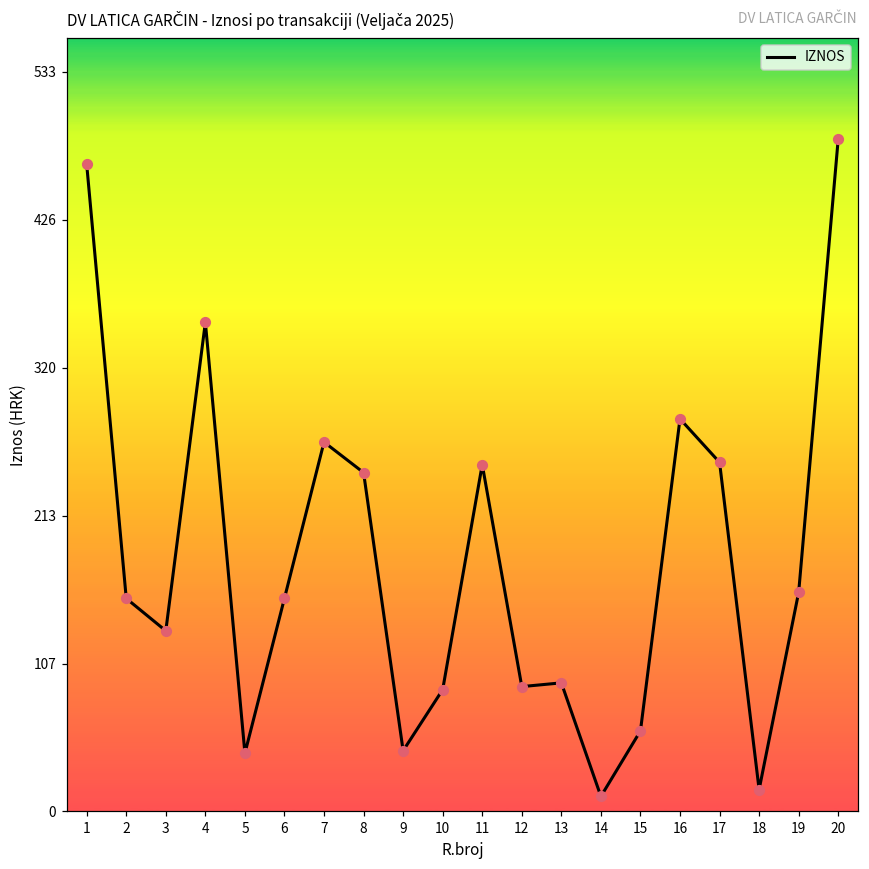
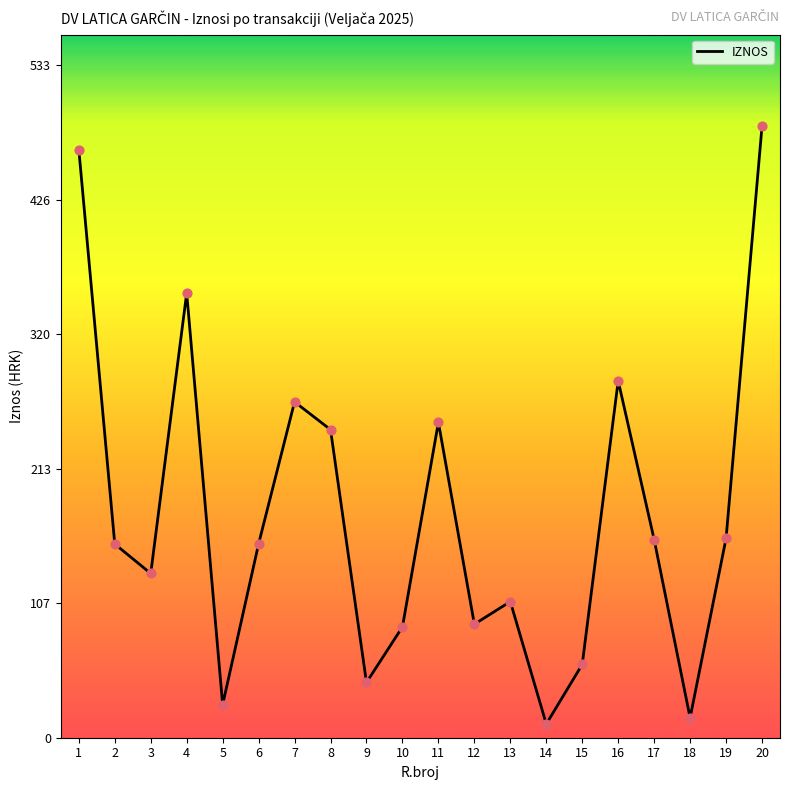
  {
    "1": 466,
    "2": 154,
    "3": 130,
    "4": 353,
-   "5": 42,
+   "5": 26,
    "6": 154,
    "7": 266,
    "8": 244,
    "9": 44,
    "10": 88,
    "11": 250,
    "12": 90,
-   "13": 93,
+   "13": 108,
    "14": 11,
    "15": 58,
    "16": 283,
-   "17": 252,
+   "17": 157,
    "18": 16,
    "19": 158,
    "20": 485
  }
